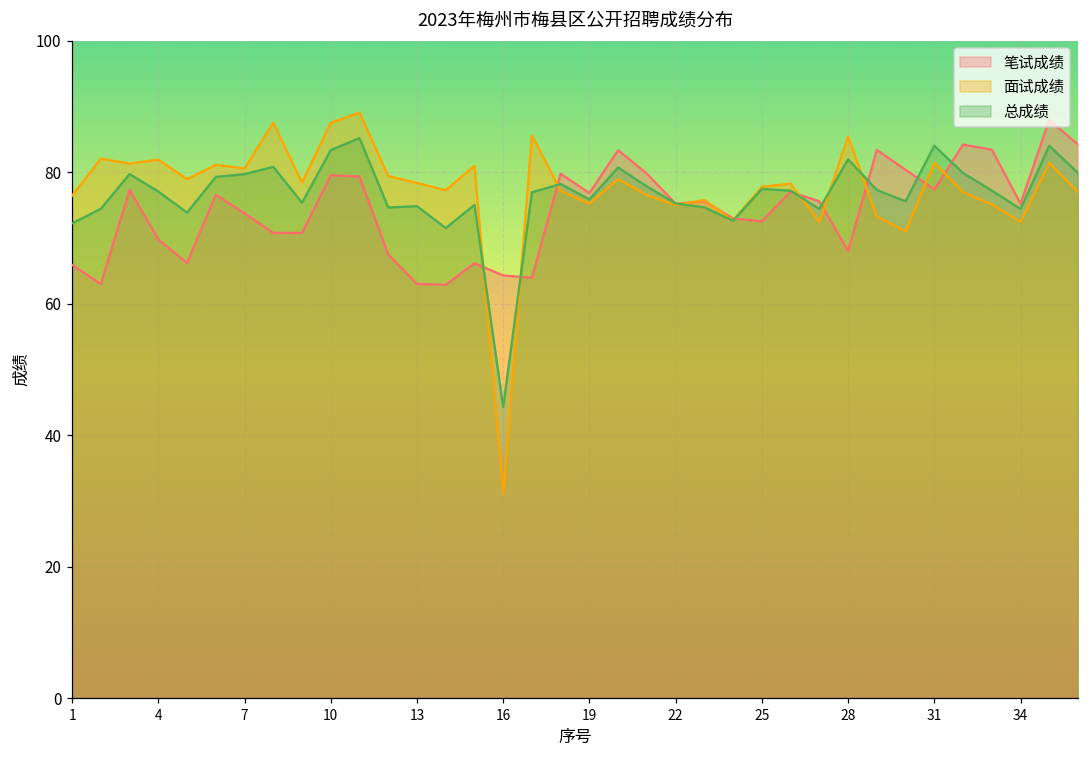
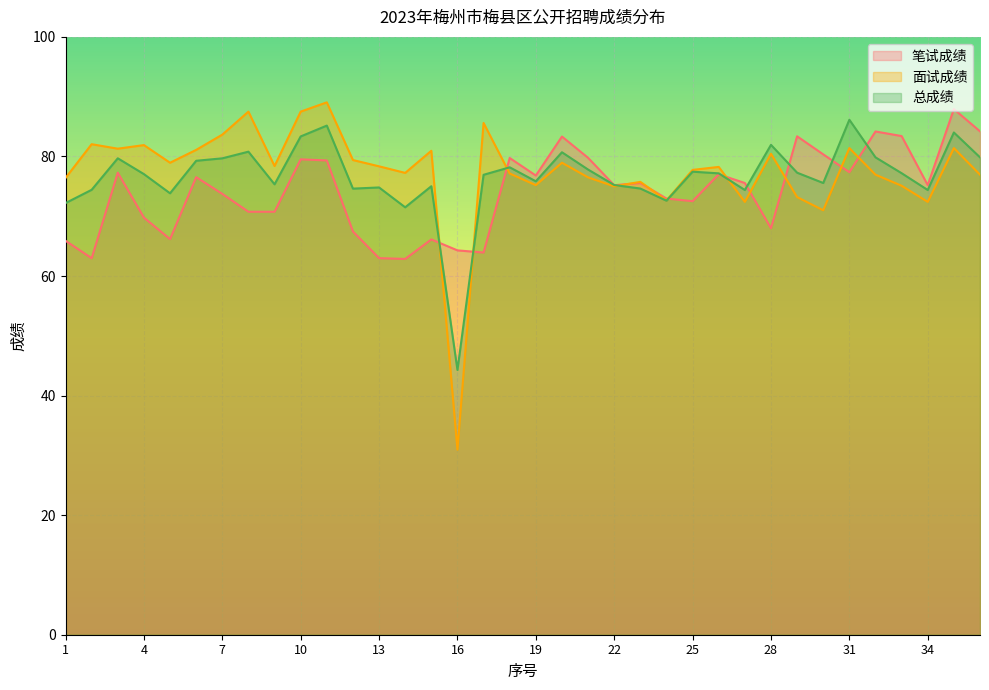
  {
    "笔试成绩": {
      "1": 66,
      "4": 70,
      "7": 74,
      "10": 80,
      "13": 63,
      "16": 64,
      "19": 77,
      "25": 73,
      "28": 68,
      "31": 77,
      "34": 75
    },
    "面试成绩": {
      "1": 76,
      "4": 82,
-     "7": 81,
+     "7": 84,
      "10": 88,
      "13": 78,
      "16": 31,
      "19": 75,
-     "28": 85,
+     "28": 80,
      "31": 81,
      "34": 72
    },
    "总成绩": {
      "1": 72,
      "4": 77,
      "7": 80,
      "10": 83,
      "13": 75,
      "16": 44,
      "19": 76,
      "28": 82,
-     "31": 84,
+     "31": 86,
      "34": 74
    }
  }
